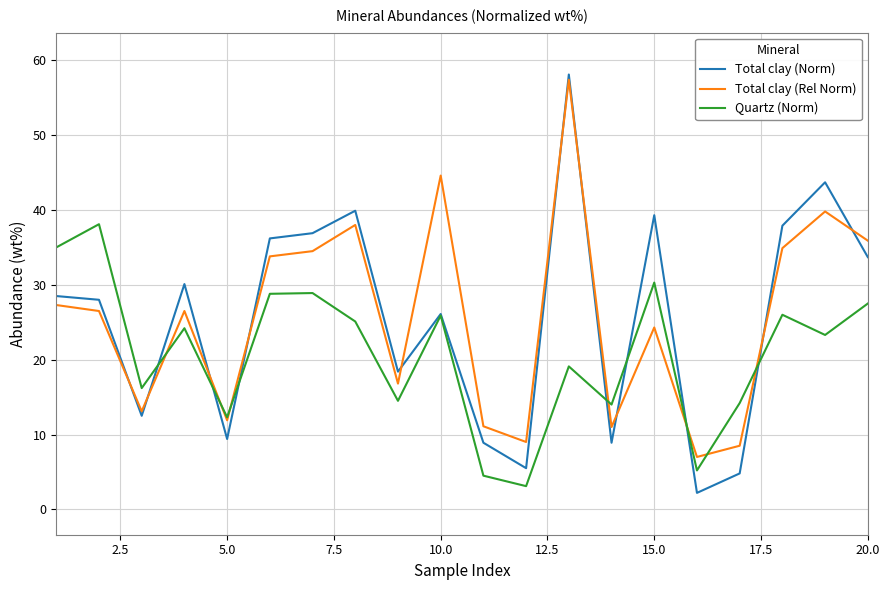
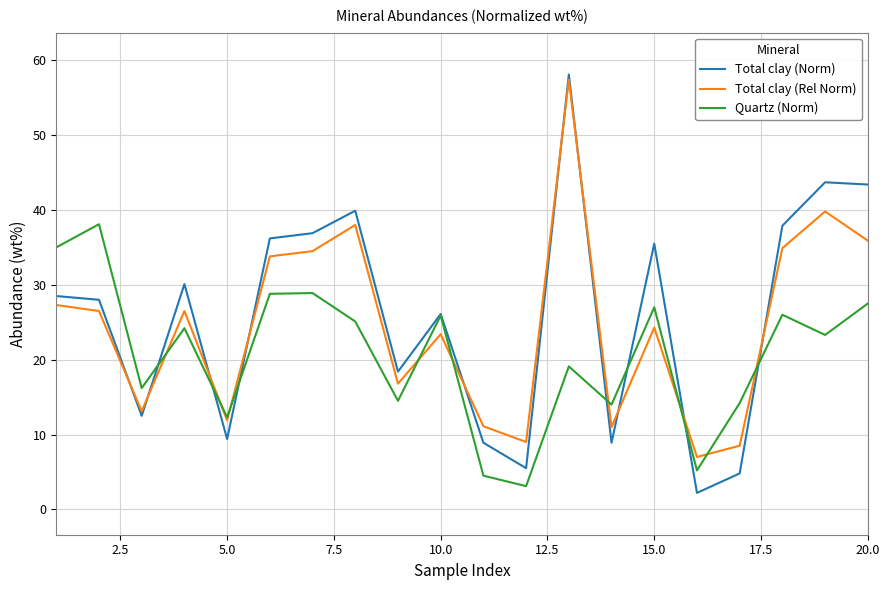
  {
    "Total clay (Norm)": {
      "5.0": 9,
-     "15.0": 39,
-     "20.0": 34
+     "15.0": 36,
+     "20.0": 43
    },
    "Total clay (Rel Norm)": {
      "5.0": 12,
-     "10.0": 45,
+     "10.0": 23,
      "15.0": 24,
      "20.0": 36
    },
    "Quartz (Norm)": {
      "5.0": 12,
-     "15.0": 30,
+     "15.0": 27,
      "20.0": 28
    }
  }
